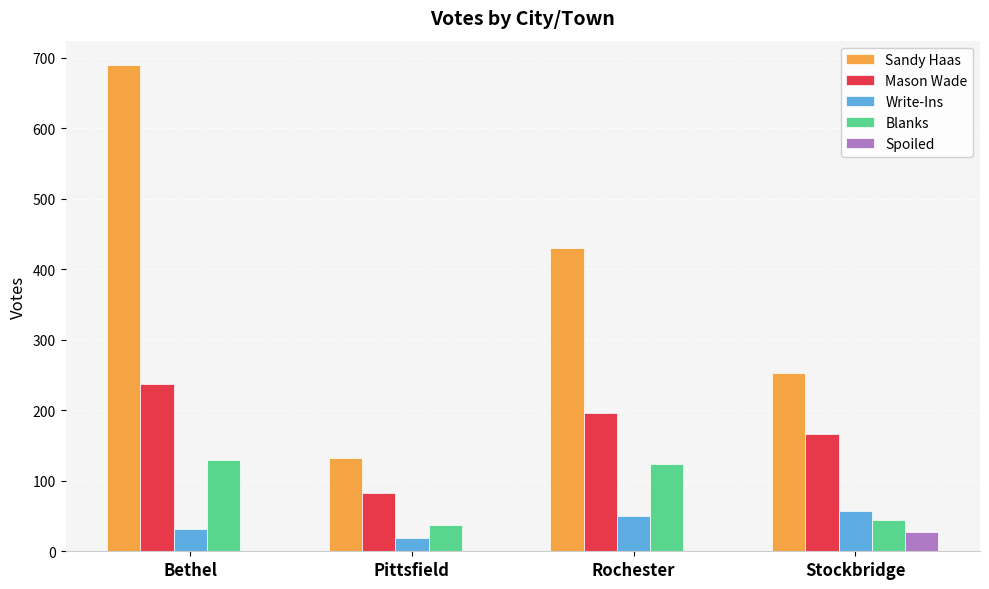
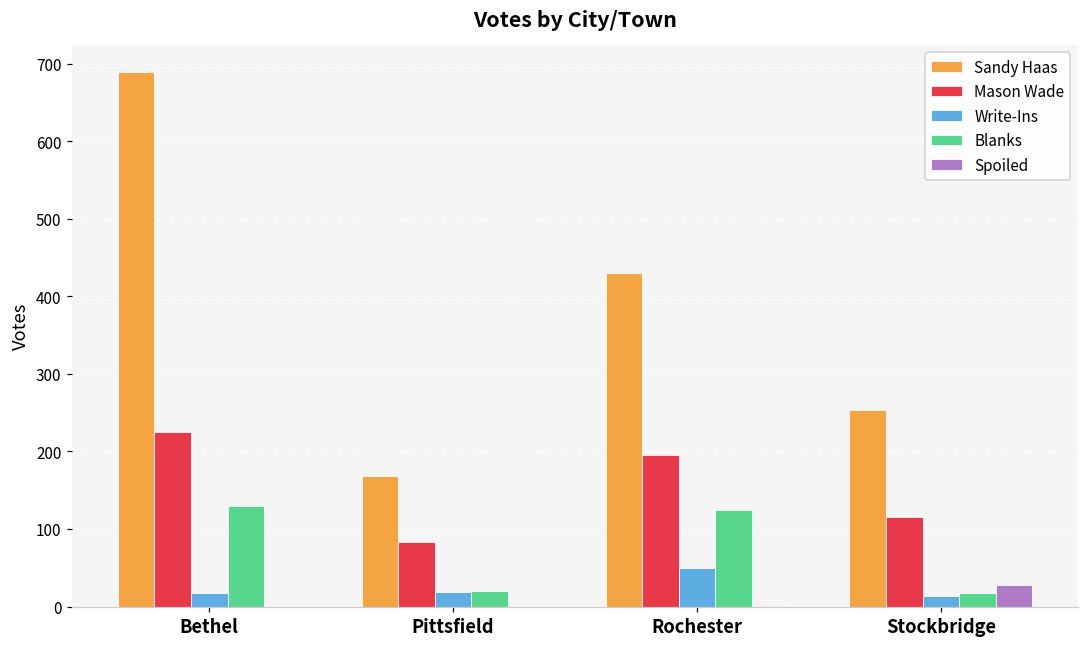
  {
    "Sandy Haas": {
      "Bethel": 690,
-     "Pittsfield": 130,
+     "Pittsfield": 170,
      "Rochester": 430,
      "Stockbridge": 250
    },
    "Mason Wade": {
-     "Bethel": 240,
+     "Bethel": 230,
      "Pittsfield": 80,
      "Rochester": 200,
-     "Stockbridge": 170
+     "Stockbridge": 120
    },
    "Write-Ins": {
-     "Bethel": 30,
+     "Bethel": 20,
      "Pittsfield": 20,
      "Rochester": 50,
-     "Stockbridge": 60
+     "Stockbridge": 10
    },
    "Blanks": {
      "Bethel": 130,
-     "Pittsfield": 40,
+     "Pittsfield": 20,
      "Rochester": 120,
-     "Stockbridge": 40
+     "Stockbridge": 20
    },
    "Spoiled": {
      "Bethel": 0,
      "Pittsfield": 0,
      "Stockbridge": 30
    }
  }
